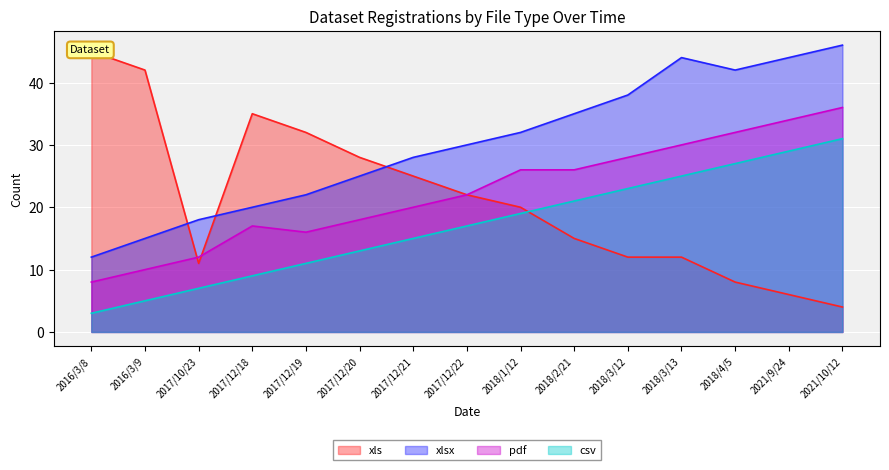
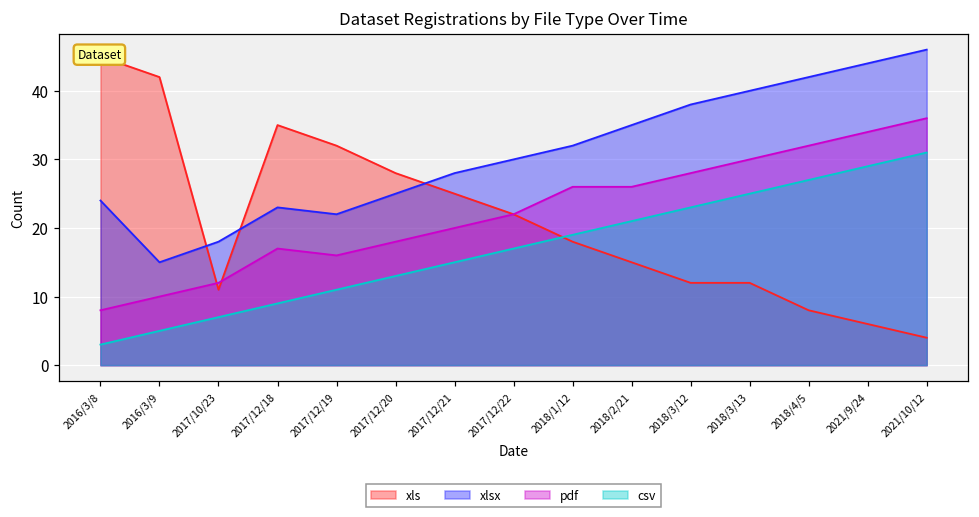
  {
    "xls": {
      "2016/3/9": 42,
      "2017/10/23": 11,
      "2017/12/18": 35,
      "2017/12/19": 32,
      "2017/12/20": 28,
      "2017/12/21": 25,
-     "2018/1/12": 20,
+     "2018/1/12": 18,
      "2018/2/21": 15,
      "2018/3/12": 12,
      "2018/3/13": 12,
      "2018/4/5": 8,
      "2021/9/24": 6,
      "2021/10/12": 4
    },
    "xlsx": {
-     "2016/3/8": 12,
+     "2016/3/8": 24,
      "2016/3/9": 15,
      "2017/10/23": 18,
-     "2017/12/18": 20,
+     "2017/12/18": 23,
      "2017/12/19": 22,
      "2017/12/20": 25,
      "2017/12/21": 28,
      "2017/12/22": 30,
      "2018/1/12": 32,
      "2018/2/21": 35,
      "2018/3/12": 38,
-     "2018/3/13": 44,
+     "2018/3/13": 40,
      "2018/4/5": 42,
      "2021/9/24": 44,
      "2021/10/12": 46
    },
    "pdf": {
      "2016/3/8": 8,
      "2016/3/9": 10,
      "2017/10/23": 12,
      "2017/12/18": 17,
      "2017/12/19": 16,
      "2017/12/20": 18,
      "2017/12/21": 20,
      "2018/1/12": 26,
      "2018/2/21": 26,
      "2018/3/12": 28,
      "2018/3/13": 30,
      "2018/4/5": 32,
      "2021/9/24": 34,
      "2021/10/12": 36
    },
    "csv": {
      "2016/3/8": 3,
      "2016/3/9": 5,
      "2017/10/23": 7,
      "2017/12/18": 9,
      "2017/12/19": 11,
      "2017/12/20": 13,
      "2017/12/21": 15,
      "2017/12/22": 17,
      "2018/1/12": 19,
      "2018/2/21": 21,
      "2018/3/12": 23,
      "2018/3/13": 25,
      "2018/4/5": 27,
      "2021/9/24": 29,
      "2021/10/12": 31
    }
  }
